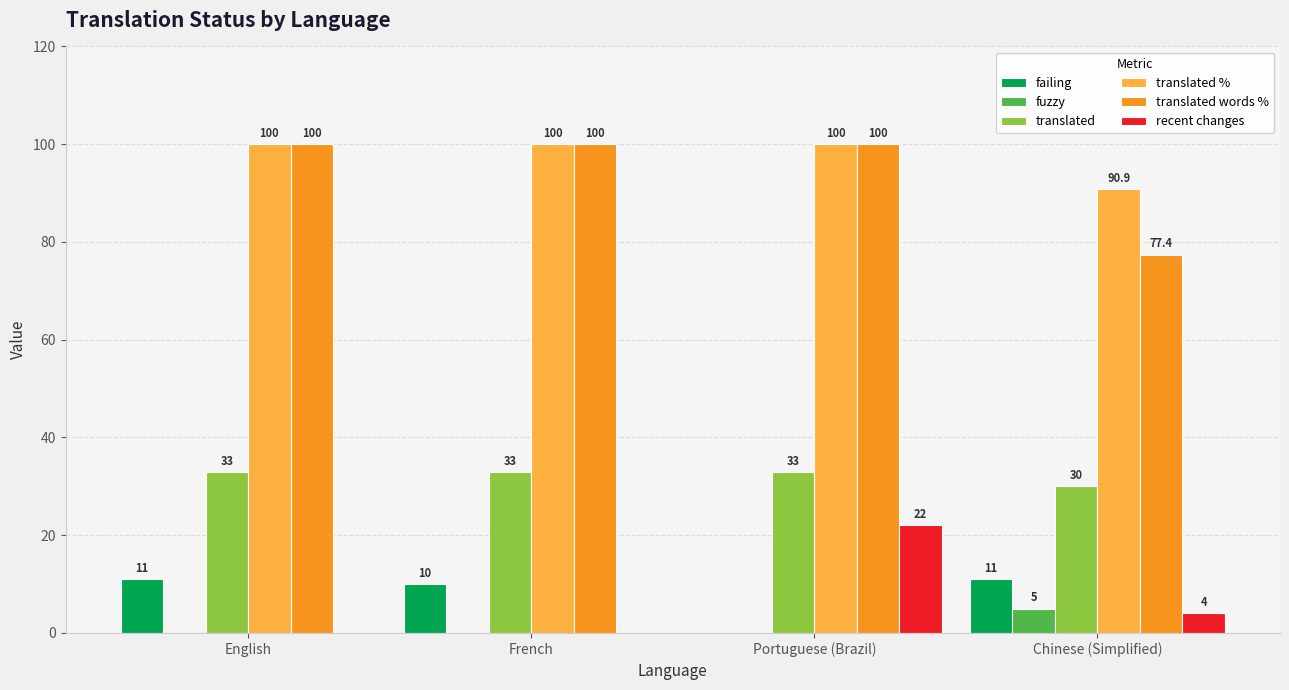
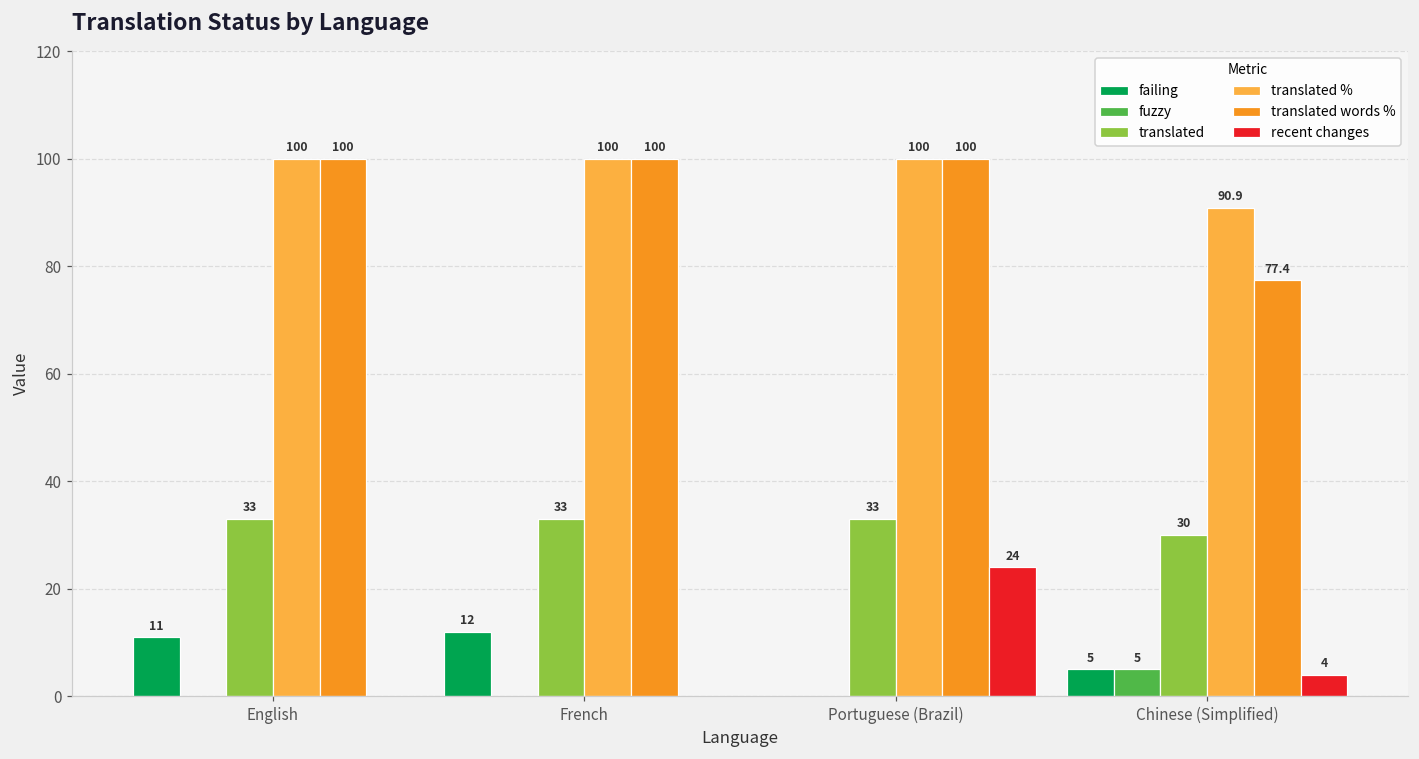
  {
    "failing": {
      "English": 11,
-     "French": 10,
-     "Chinese (Simplified)": 11
+     "French": 12,
+     "Chinese (Simplified)": 5
    },
    "fuzzy": {
      "Chinese (Simplified)": 5
    },
    "translated": {
      "English": 33,
      "French": 33,
      "Portuguese (Brazil)": 33,
      "Chinese (Simplified)": 30
    },
    "recent changes": {
-     "Portuguese (Brazil)": 22,
+     "Portuguese (Brazil)": 24,
      "Chinese (Simplified)": 4
    }
  }
